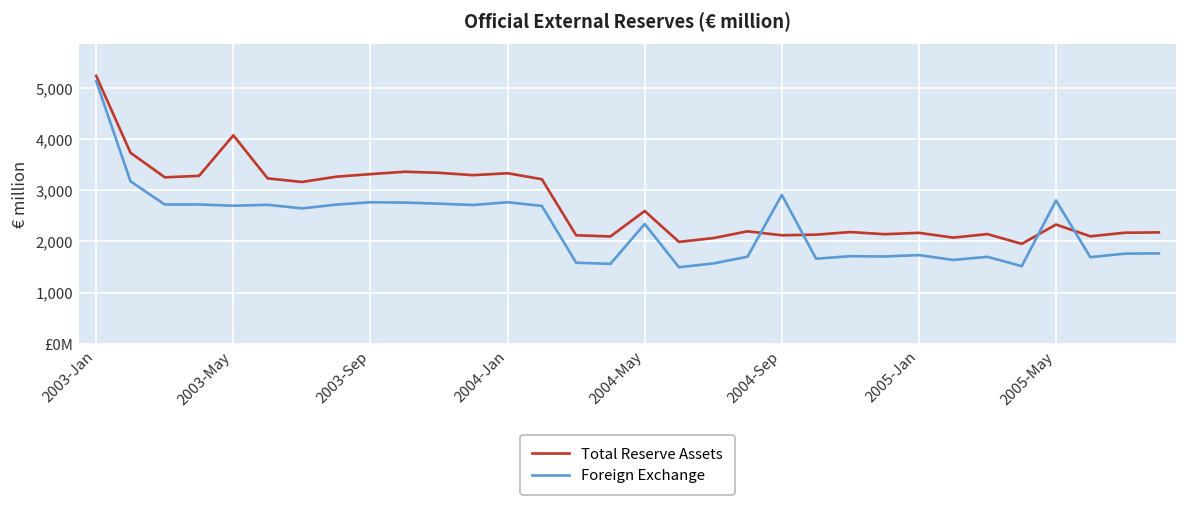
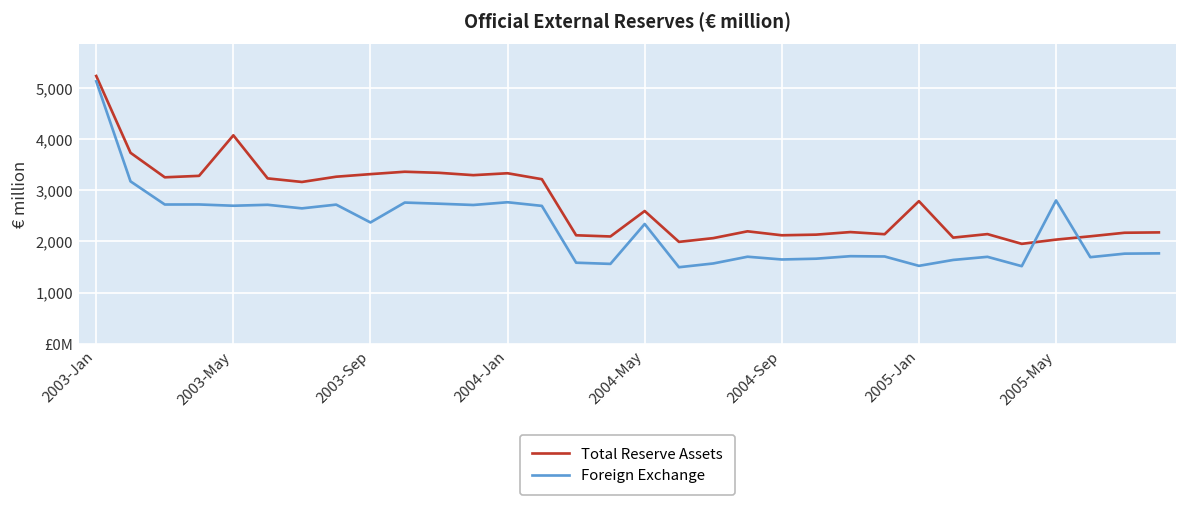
  {
    "Total Reserve Assets": {
      "2003-Jan": "5,200",
      "2003-May": "4,100",
      "2003-Sep": "3,300",
      "2004-Jan": "3,300",
      "2004-May": "2,600",
      "2004-Sep": "2,100",
-     "2005-Jan": "2,200",
-     "2005-May": "2,300"
+     "2005-Jan": "2,800",
+     "2005-May": "2,000"
    },
    "Foreign Exchange": {
      "2003-Jan": "5,100",
      "2003-May": "2,700",
-     "2003-Sep": "2,800",
+     "2003-Sep": "2,400",
      "2004-Jan": "2,800",
      "2004-May": "2,300",
-     "2004-Sep": "2,900",
-     "2005-Jan": "1,700",
+     "2004-Sep": "1,600",
+     "2005-Jan": "1,500",
      "2005-May": "2,800"
    }
  }
